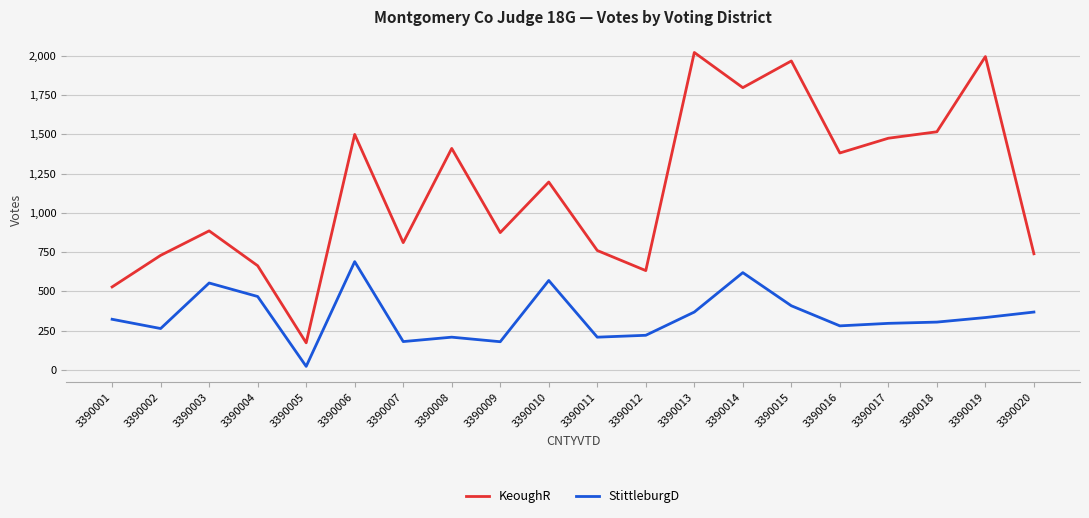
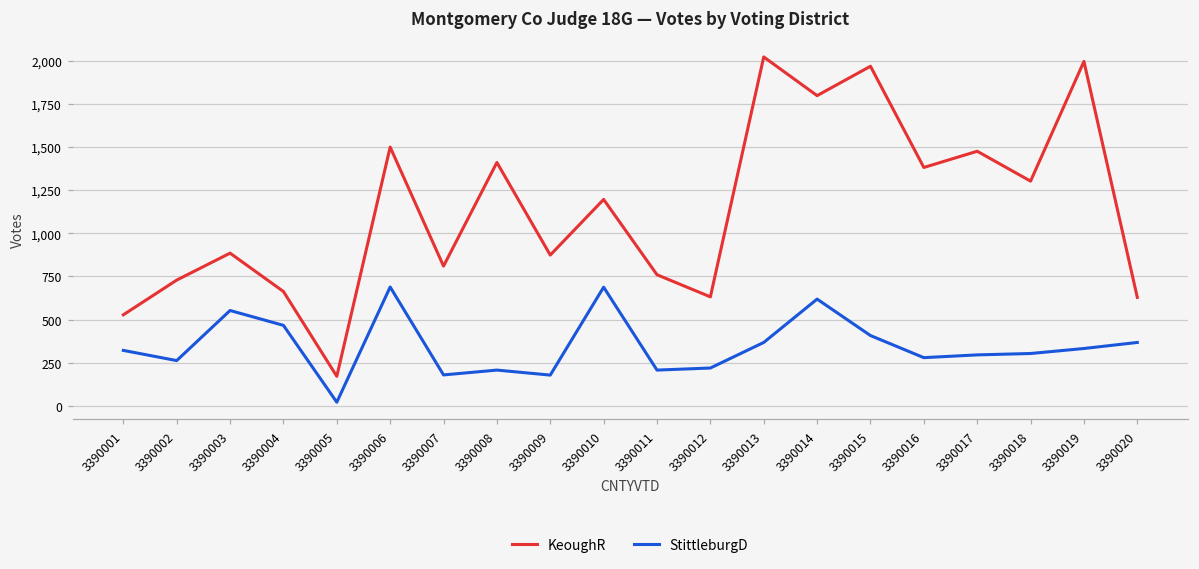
  {
    "KeoughR": {
      "3390001": "530",
      "3390002": "730",
      "3390003": "890",
      "3390004": "660",
      "3390005": "170",
      "3390006": "1,500",
      "3390007": "810",
      "3390008": "1,410",
      "3390009": "870",
      "3390010": "1,200",
      "3390011": "760",
      "3390012": "630",
      "3390013": "2,020",
      "3390014": "1,800",
      "3390015": "1,970",
      "3390016": "1,380",
      "3390017": "1,480",
-     "3390018": "1,520",
+     "3390018": "1,300",
      "3390019": "2,000",
-     "3390020": "740"
+     "3390020": "630"
    },
    "StittleburgD": {
      "3390001": "320",
      "3390002": "260",
      "3390003": "550",
      "3390004": "470",
      "3390005": "20",
      "3390006": "690",
      "3390007": "180",
      "3390008": "210",
      "3390009": "180",
-     "3390010": "570",
+     "3390010": "690",
      "3390011": "210",
      "3390012": "220",
      "3390013": "370",
      "3390014": "620",
      "3390015": "410",
      "3390016": "280",
      "3390017": "300",
      "3390018": "300",
      "3390019": "330",
      "3390020": "370"
    }
  }
